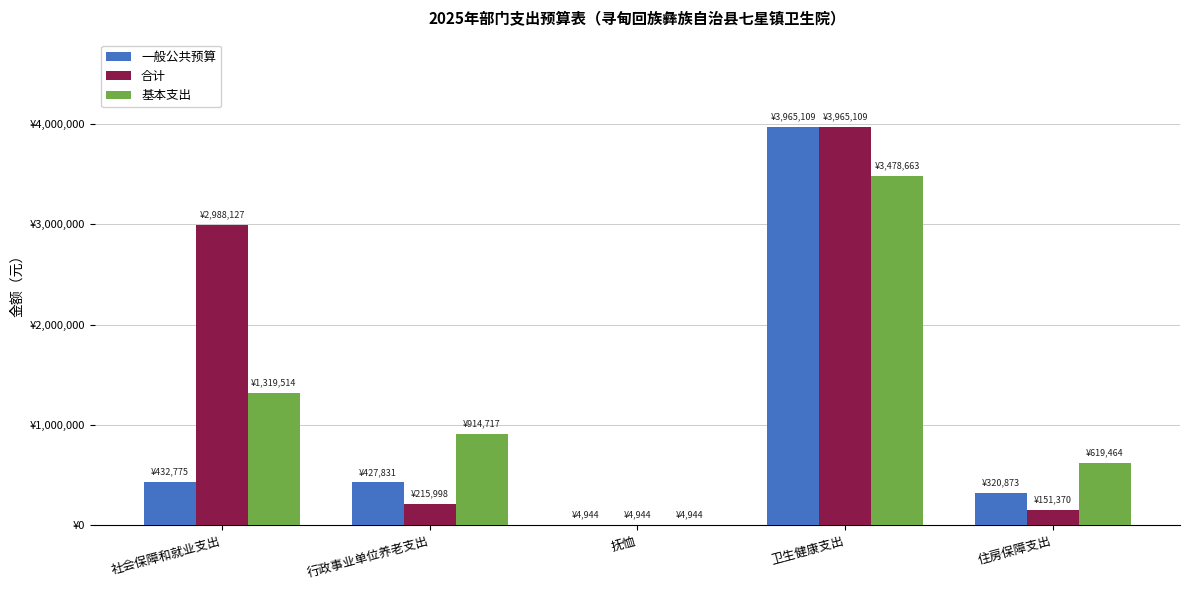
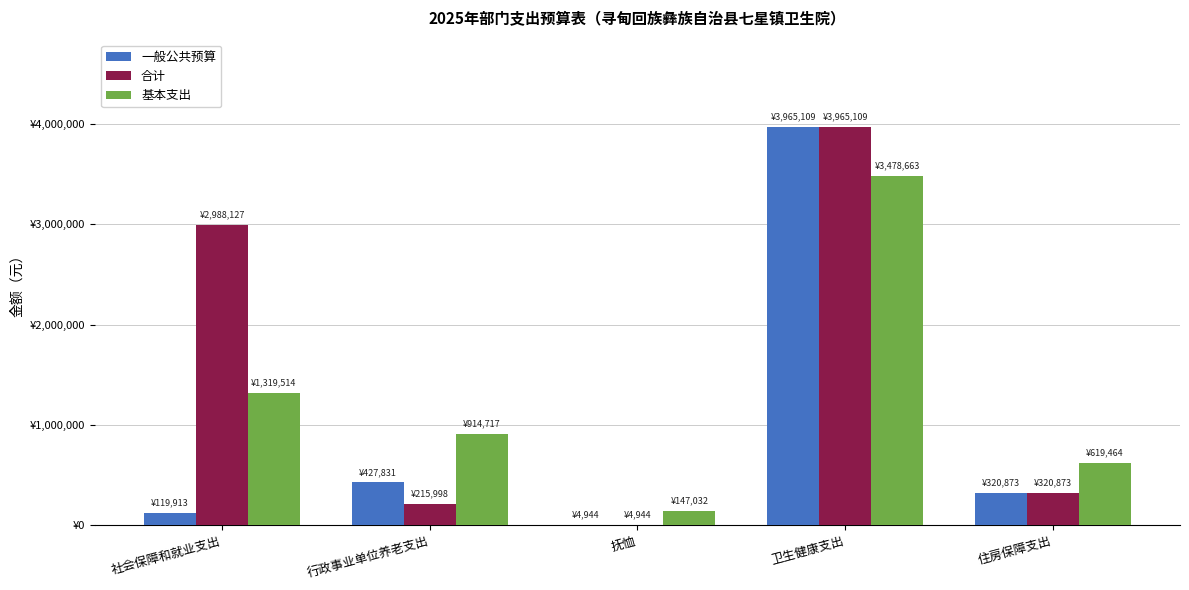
  {
    "一般公共预算": {
-     "社会保障和就业支出": "¥432,775",
+     "社会保障和就业支出": "¥119,913",
      "行政事业单位养老支出": "¥427,831",
      "抚恤": "¥4,944",
      "卫生健康支出": "¥3,965,109",
      "住房保障支出": "¥320,873"
    },
    "合计": {
      "社会保障和就业支出": "¥2,988,127",
      "行政事业单位养老支出": "¥215,998",
      "抚恤": "¥4,944",
      "卫生健康支出": "¥3,965,109",
-     "住房保障支出": "¥151,370"
+     "住房保障支出": "¥320,873"
    },
    "基本支出": {
      "社会保障和就业支出": "¥1,319,514",
      "行政事业单位养老支出": "¥914,717",
-     "抚恤": "¥4,944",
+     "抚恤": "¥147,032",
      "卫生健康支出": "¥3,478,663",
      "住房保障支出": "¥619,464"
    }
  }
